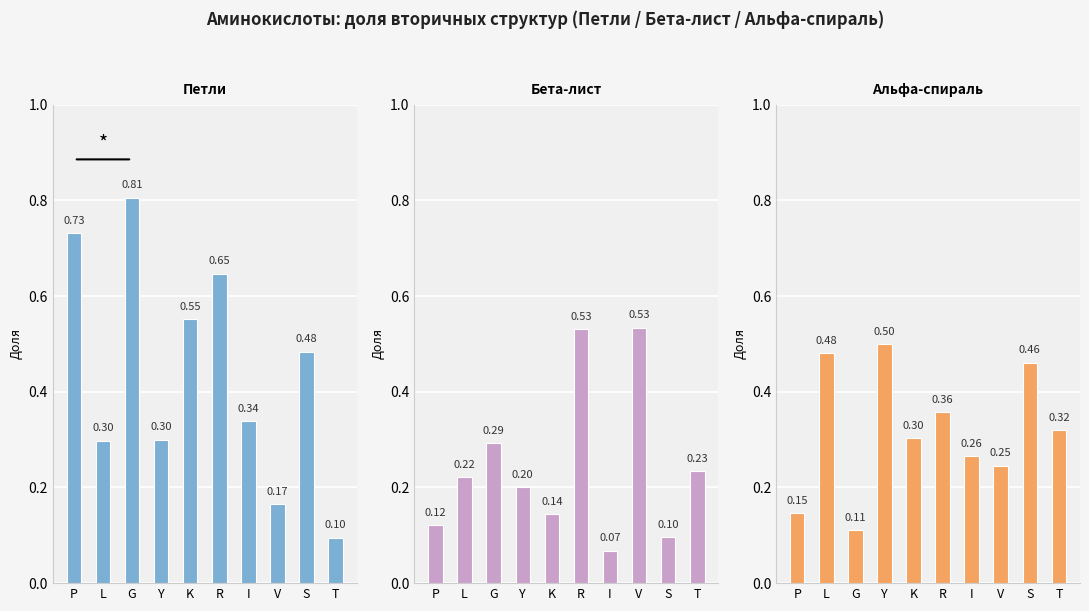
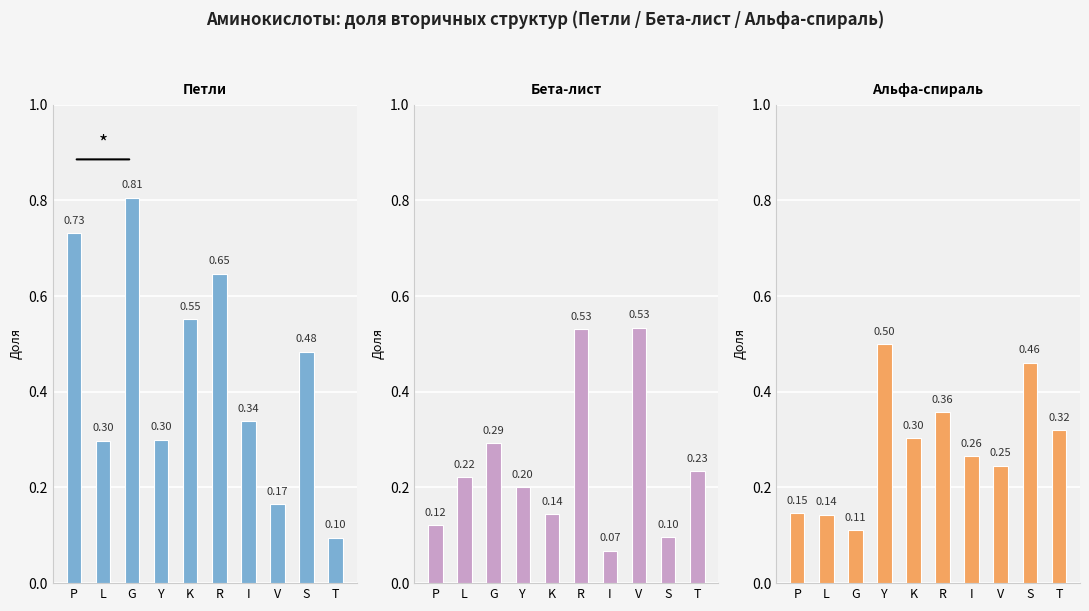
  {
    "Петли": {
      "P": 0.73,
      "L": 0.30,
      "G": 0.81,
      "Y": 0.30,
      "K": 0.55,
      "R": 0.65,
      "I": 0.34,
      "V": 0.17,
      "S": 0.48,
      "T": 0.10
    },
    "Бета-лист": {
      "P": 0.12,
      "L": 0.22,
      "G": 0.29,
      "Y": 0.20,
      "K": 0.14,
      "R": 0.53,
      "I": 0.07,
      "V": 0.53,
      "S": 0.10,
      "T": 0.23
    },
    "Альфа-спираль": {
      "P": 0.15,
-     "L": 0.48,
+     "L": 0.14,
      "G": 0.11,
      "Y": 0.50,
      "K": 0.30,
      "R": 0.36,
      "I": 0.26,
      "V": 0.25,
      "S": 0.46,
      "T": 0.32
    }
  }
